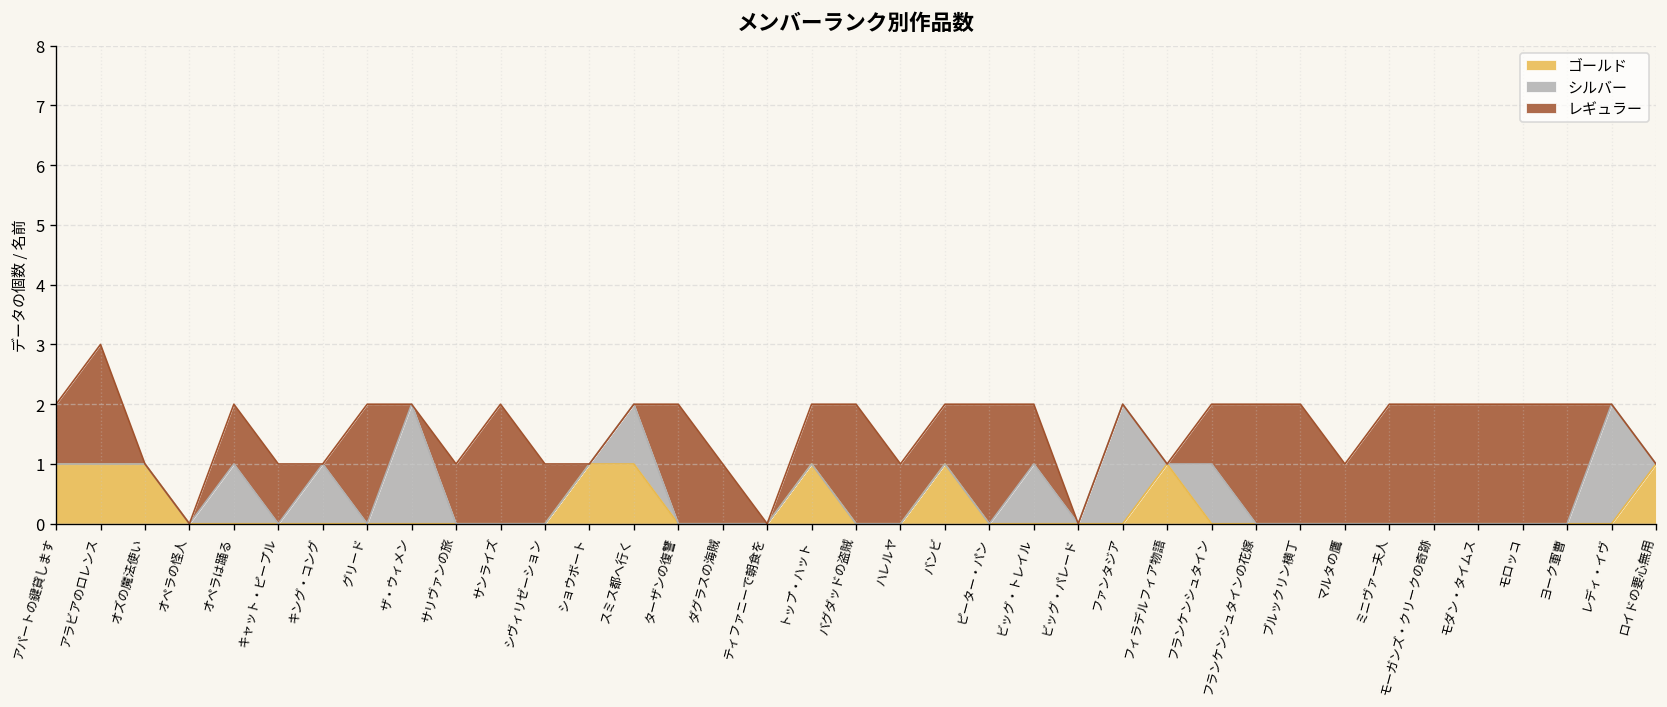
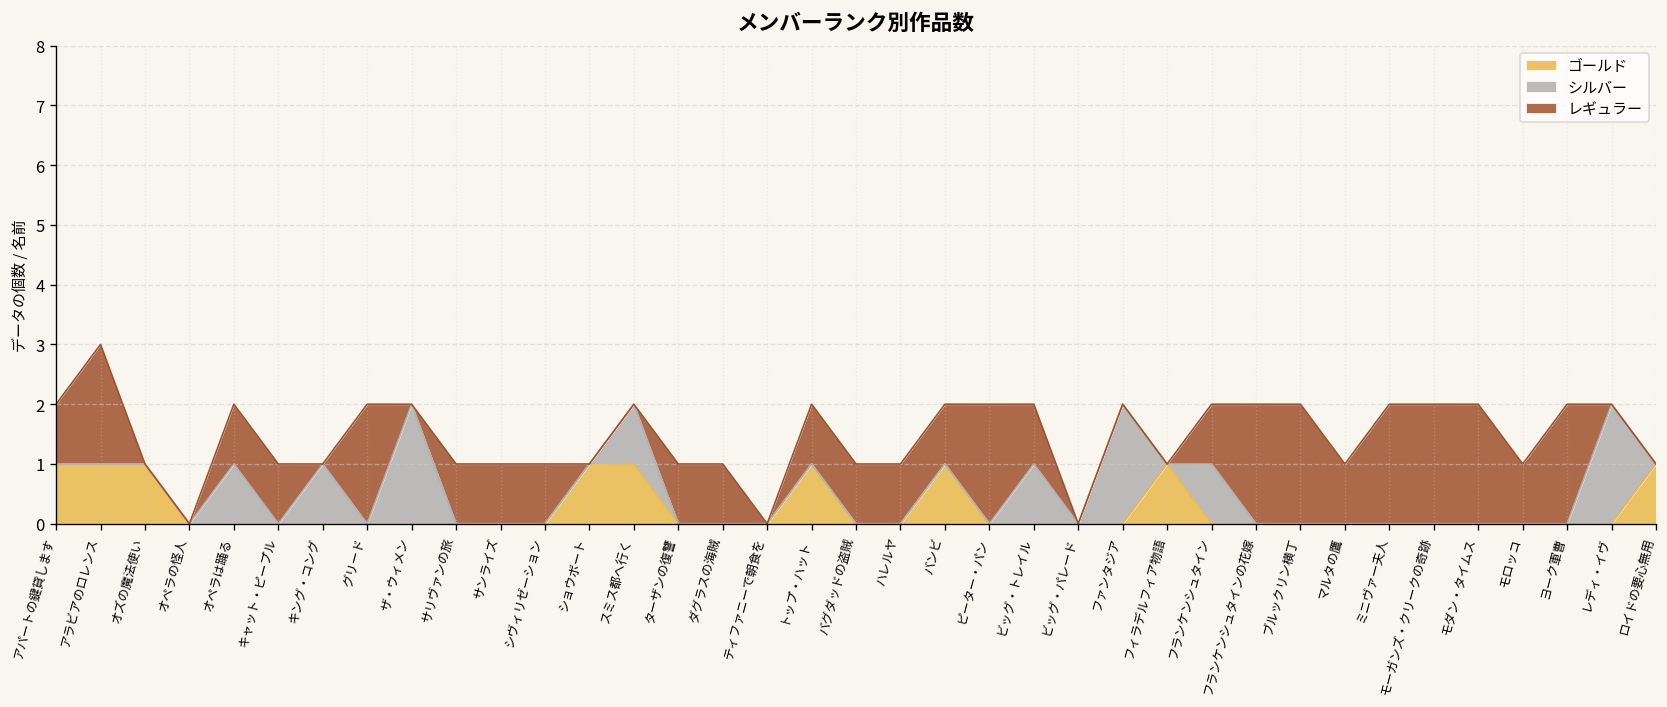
  {
    "ゴールド": {
      "オペラは踊る": 0,
      "キング・コング": 0,
      "ザ・ウィメン": 0,
      "スミス都へ行く": 1,
      "ビッグ・トレイル": 0,
      "ファンタジア": 0,
      "フランケンシュタイン": 0,
      "レディ・イヴ": 0
    },
    "シルバー": {
      "オペラは踊る": 1,
      "ビッグ・トレイル": 1,
      "フランケンシュタイン": 1
    },
    "レギュラー": {
      "アパートの鍵貸します": 1,
      "アラビアのロレンス": 2,
      "オペラは踊る": 1,
      "キャット・ピープル": 1,
      "グリード": 2,
      "サリヴァンの旅": 1,
-     "サンライズ": 2,
+     "サンライズ": 1,
      "シヴィリゼーション": 1,
-     "ターザンの復讐": 2,
+     "ターザンの復讐": 1,
      "ダグラスの海賊": 1,
      "トップ・ハット": 1,
-     "バグダッドの盗賊": 2,
+     "バグダッドの盗賊": 1,
      "ハレルヤ": 1,
      "バンビ": 1,
      "ピーター・パン": 2,
      "ビッグ・トレイル": 1,
      "フランケンシュタイン": 1,
      "フランケンシュタインの花嫁": 2,
      "ブルックリン横丁": 2,
      "マルタの鷹": 1,
      "ミニヴァー夫人": 2,
      "モーガンズ・クリークの奇跡": 2,
      "モダン・タイムス": 2,
-     "モロッコ": 2,
+     "モロッコ": 1,
      "ヨーク軍曹": 2
    }
  }
